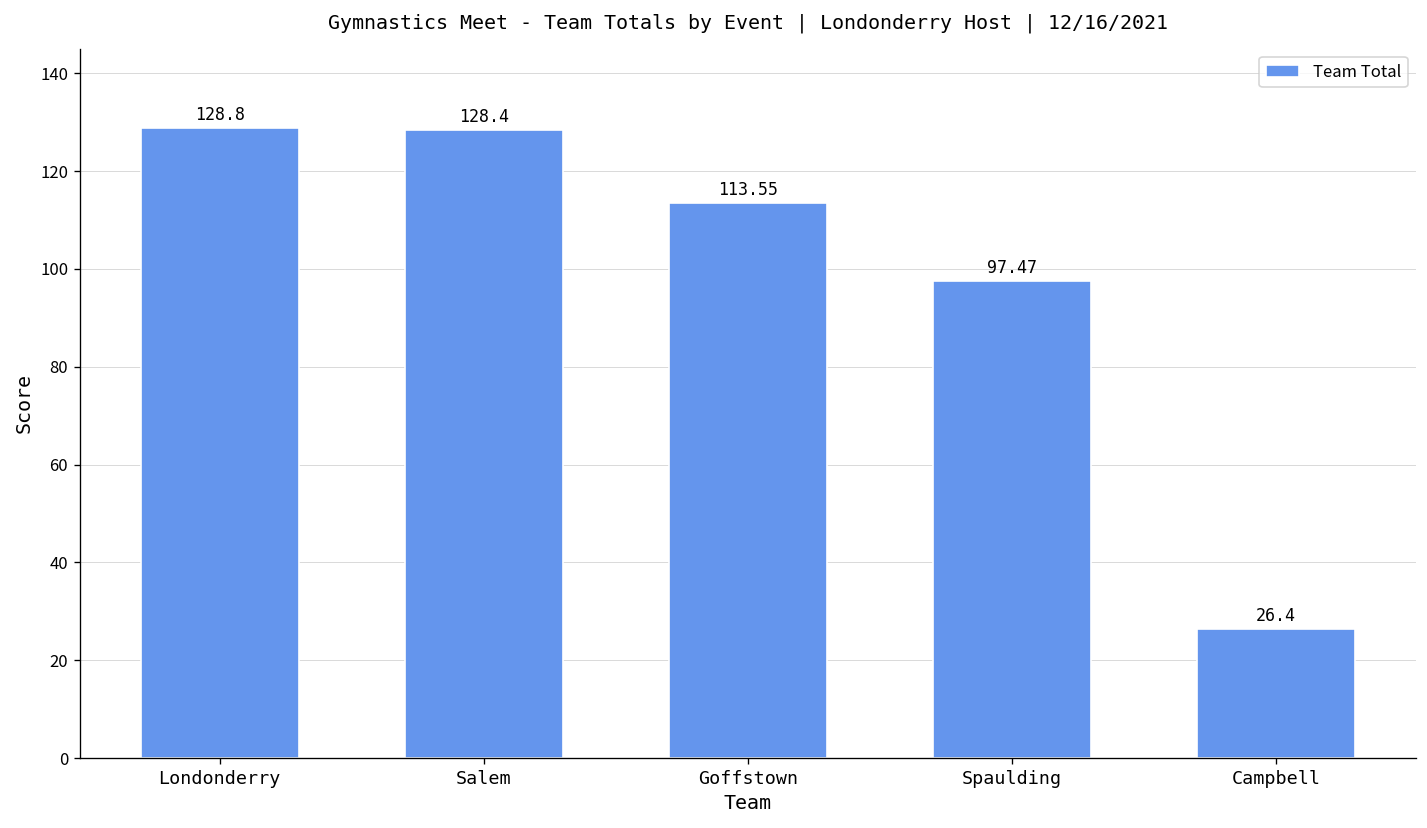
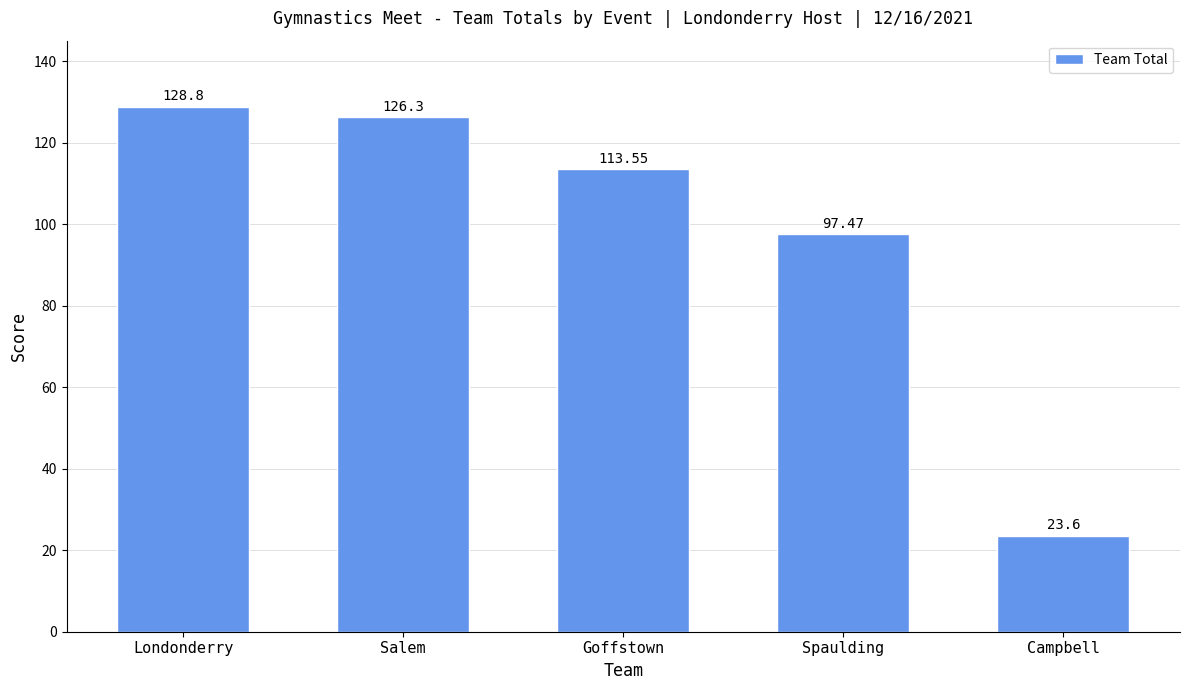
  {
    "Londonderry": 128.8,
-   "Salem": 128.4,
+   "Salem": 126.3,
    "Goffstown": 113.55,
    "Spaulding": 97.47,
-   "Campbell": 26.4
+   "Campbell": 23.6
  }
